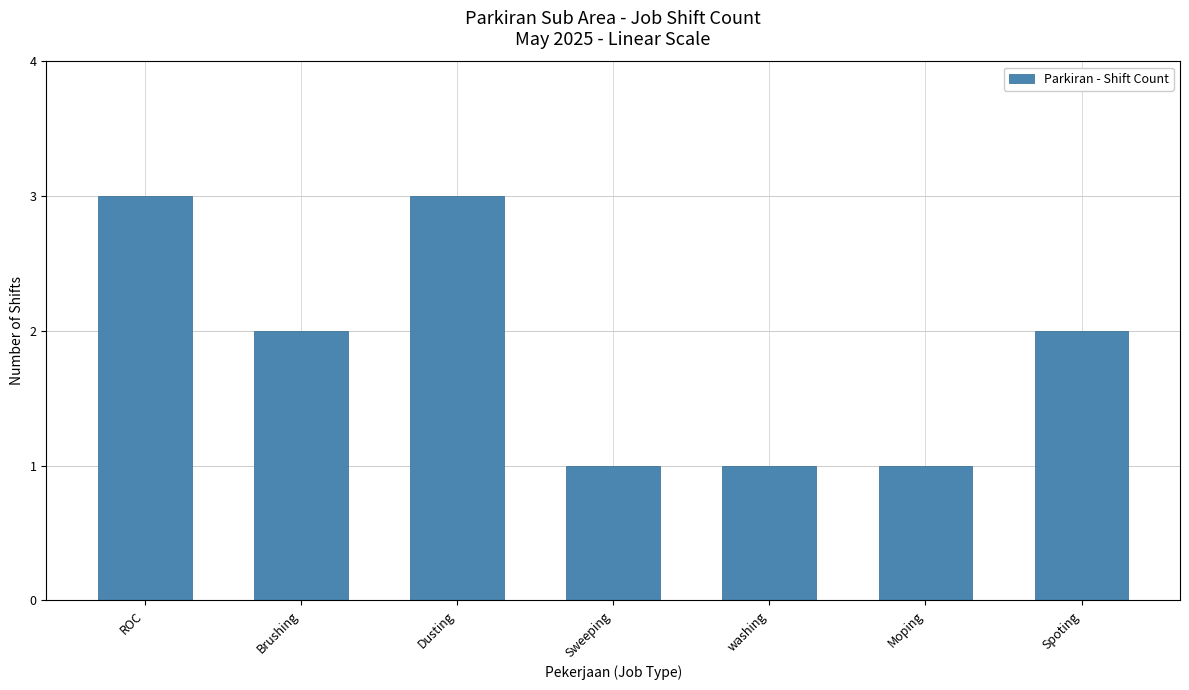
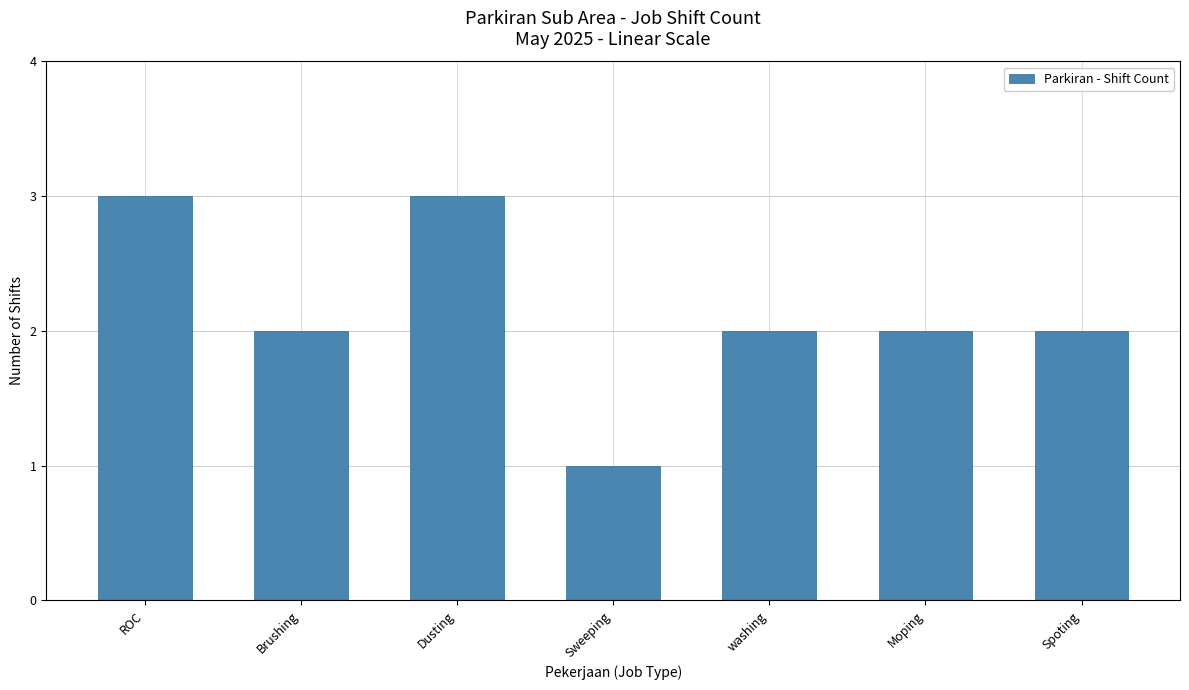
  {
    "ROC": 3,
    "Brushing": 2,
    "Dusting": 3,
    "Sweeping": 1,
-   "washing": 1,
-   "Moping": 1,
+   "washing": 2,
+   "Moping": 2,
    "Spoting": 2
  }
